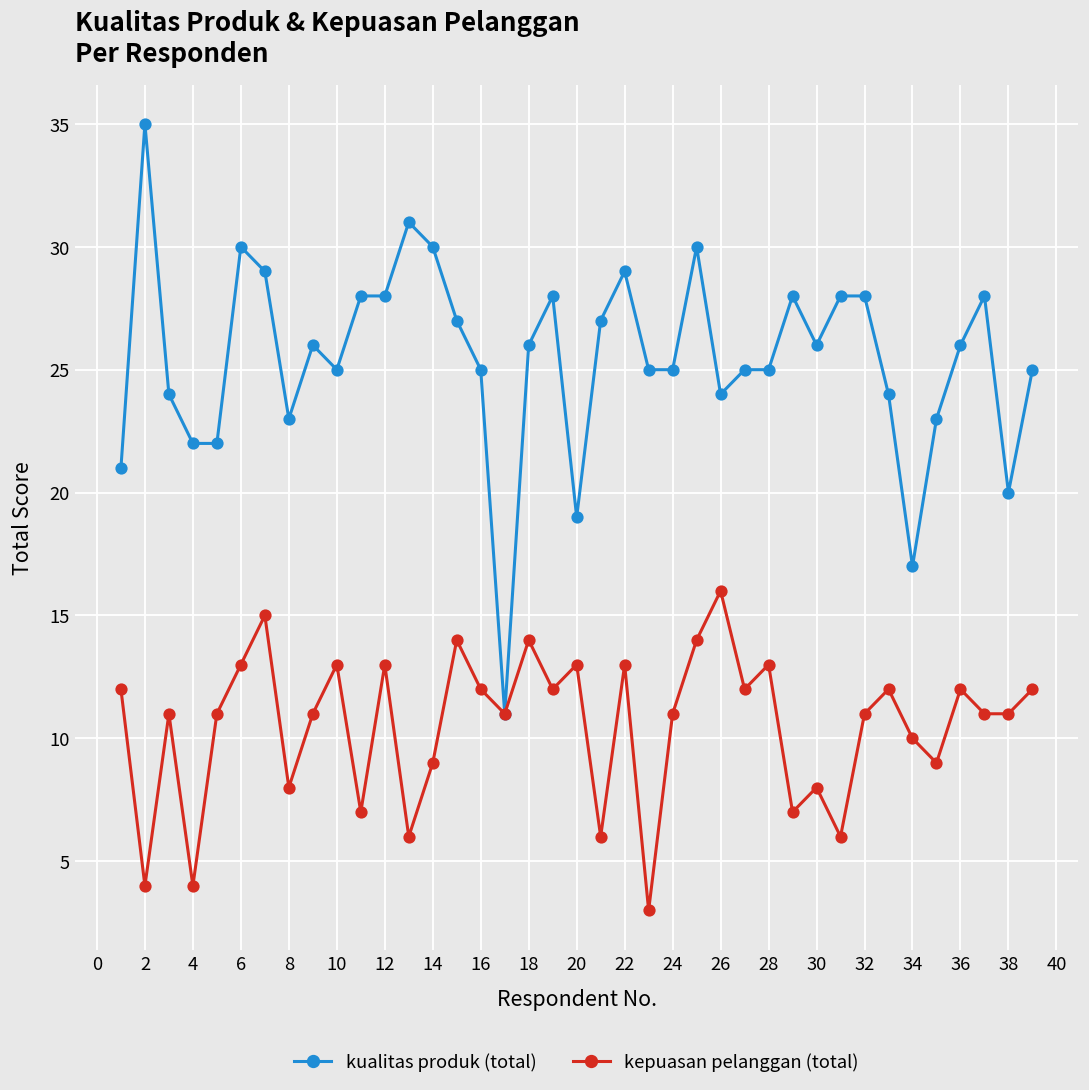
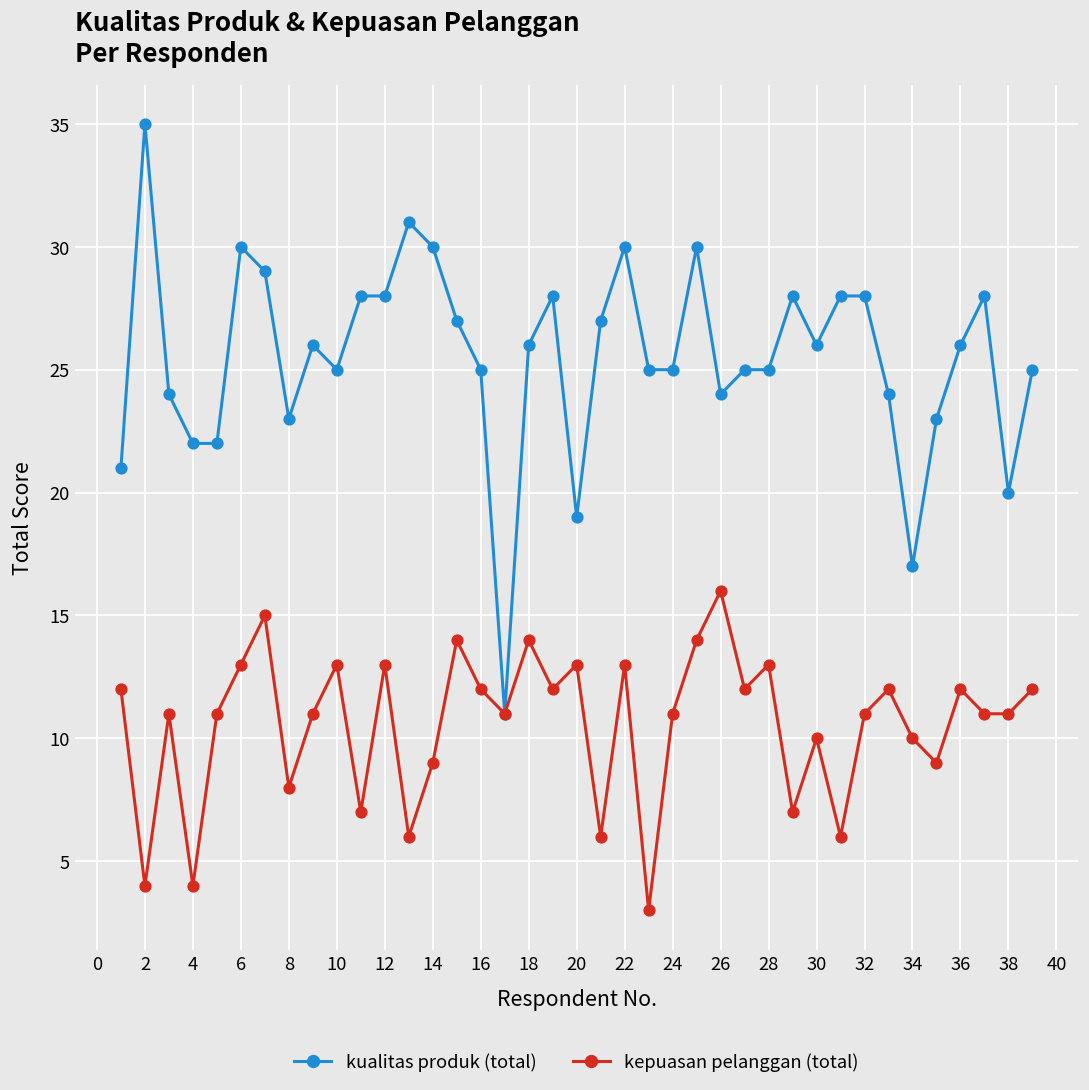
  {
    "kualitas produk (total)": {
      "2": 35,
      "4": 22,
      "6": 30,
      "8": 23,
      "10": 25,
      "12": 28,
      "14": 30,
      "16": 25,
      "18": 26,
      "20": 19,
-     "22": 29,
+     "22": 30,
      "24": 25,
      "26": 24,
      "28": 25,
      "30": 26,
      "32": 28,
      "34": 17,
      "36": 26,
      "38": 20
    },
    "kepuasan pelanggan (total)": {
      "2": 4,
      "4": 4,
      "6": 13,
      "8": 8,
      "10": 13,
      "12": 13,
      "14": 9,
      "16": 12,
      "18": 14,
      "20": 13,
      "22": 13,
      "24": 11,
      "26": 16,
      "28": 13,
-     "30": 8,
+     "30": 10,
      "32": 11,
      "34": 10,
      "36": 12,
      "38": 11
    }
  }
